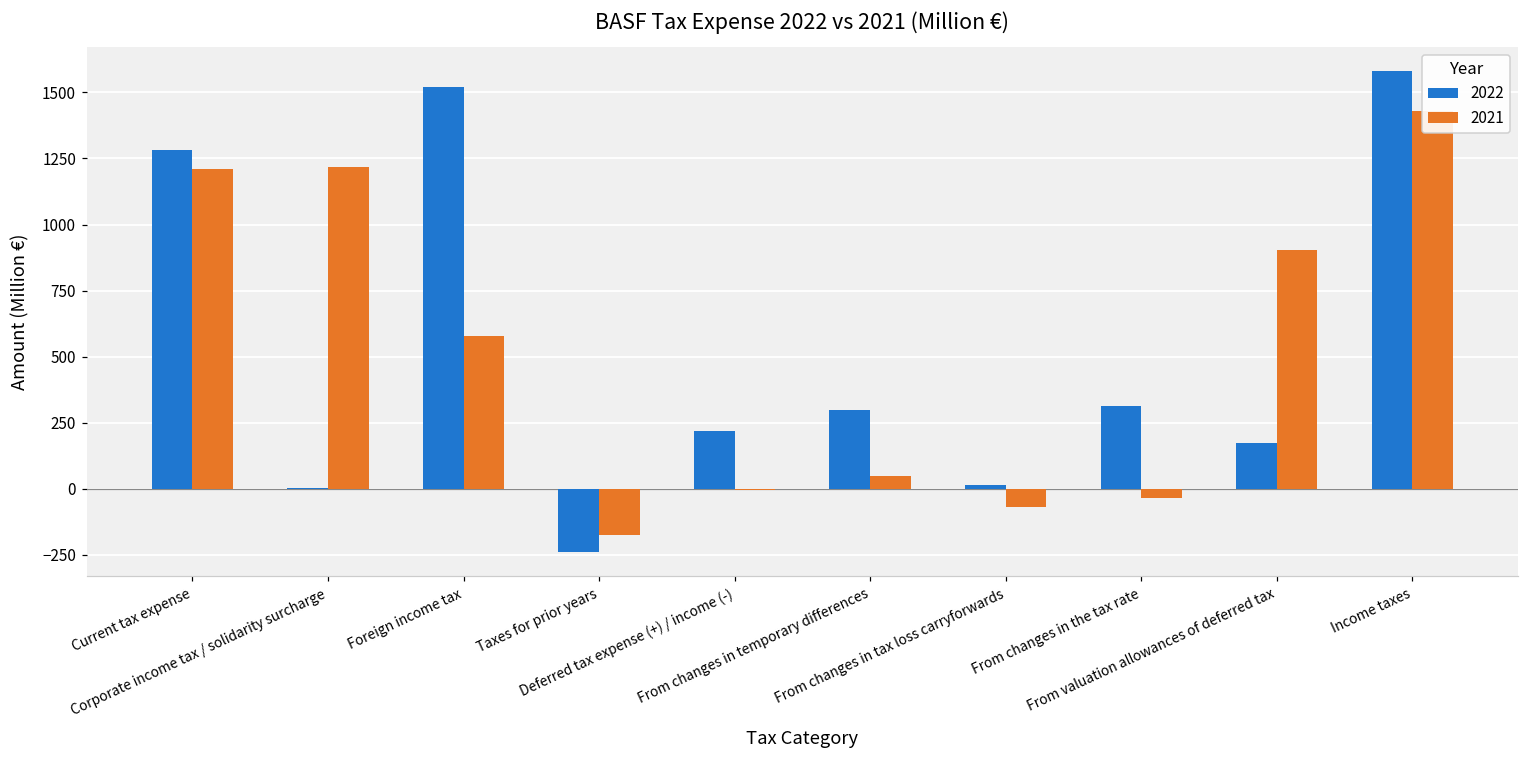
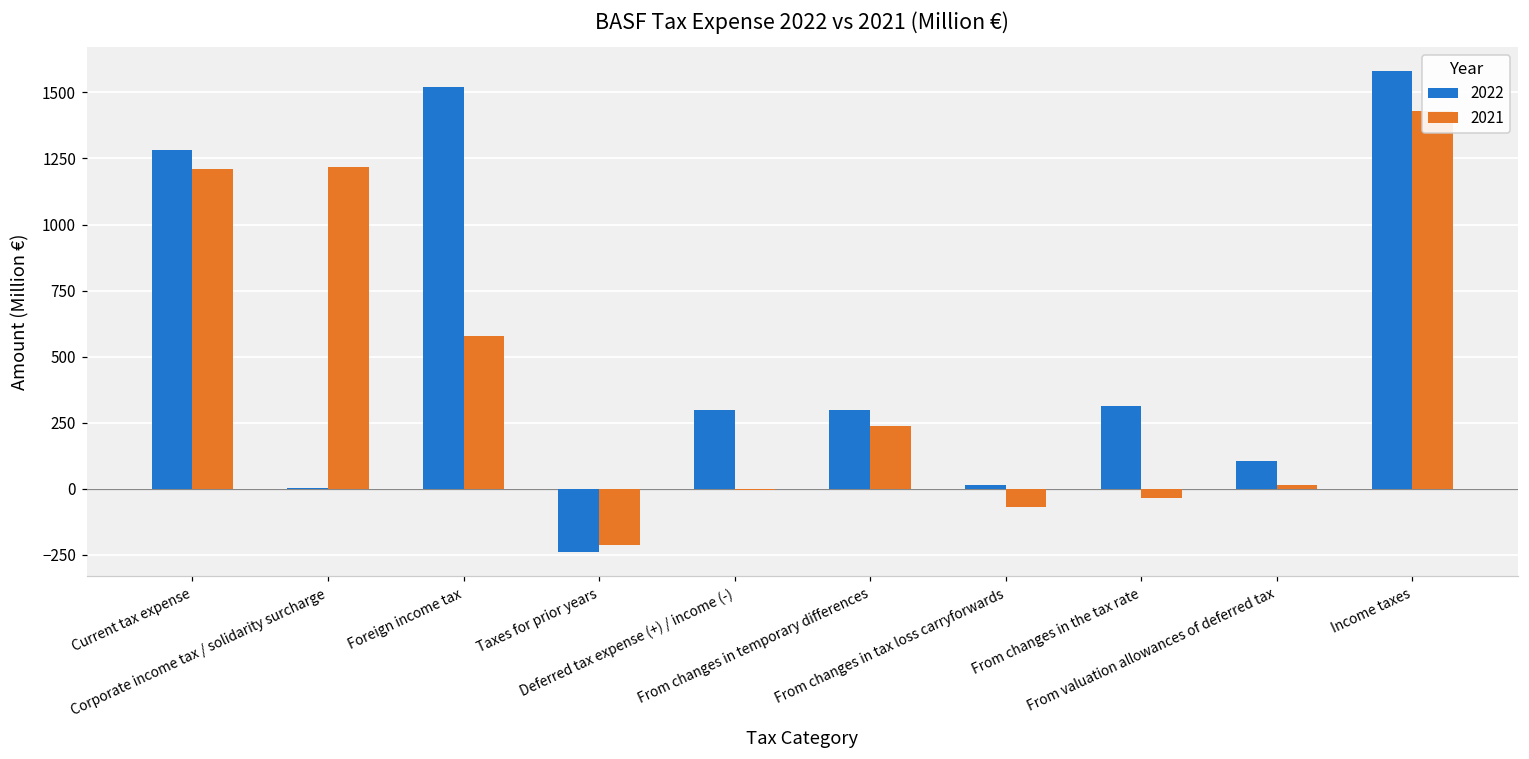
  {
    "2022": {
      "Current tax expense": 1280,
      "Foreign income tax": 1520,
      "Taxes for prior years": -240,
-     "Deferred tax expense (+) / income (-)": 220,
+     "Deferred tax expense (+) / income (-)": 300,
      "From changes in temporary differences": 300,
      "From changes in tax loss carryforwards": 20,
      "From changes in the tax rate": 310,
-     "From valuation allowances of deferred tax": 170,
+     "From valuation allowances of deferred tax": 110,
      "Income taxes": 1580
    },
    "2021": {
      "Current tax expense": 1210,
      "Corporate income tax / solidarity surcharge": 1220,
      "Foreign income tax": 580,
-     "Taxes for prior years": -180,
-     "From changes in temporary differences": 50,
+     "Taxes for prior years": -210,
+     "From changes in temporary differences": 240,
      "From changes in tax loss carryforwards": -70,
      "From changes in the tax rate": -40,
-     "From valuation allowances of deferred tax": 900
+     "From valuation allowances of deferred tax": 10
    }
  }
